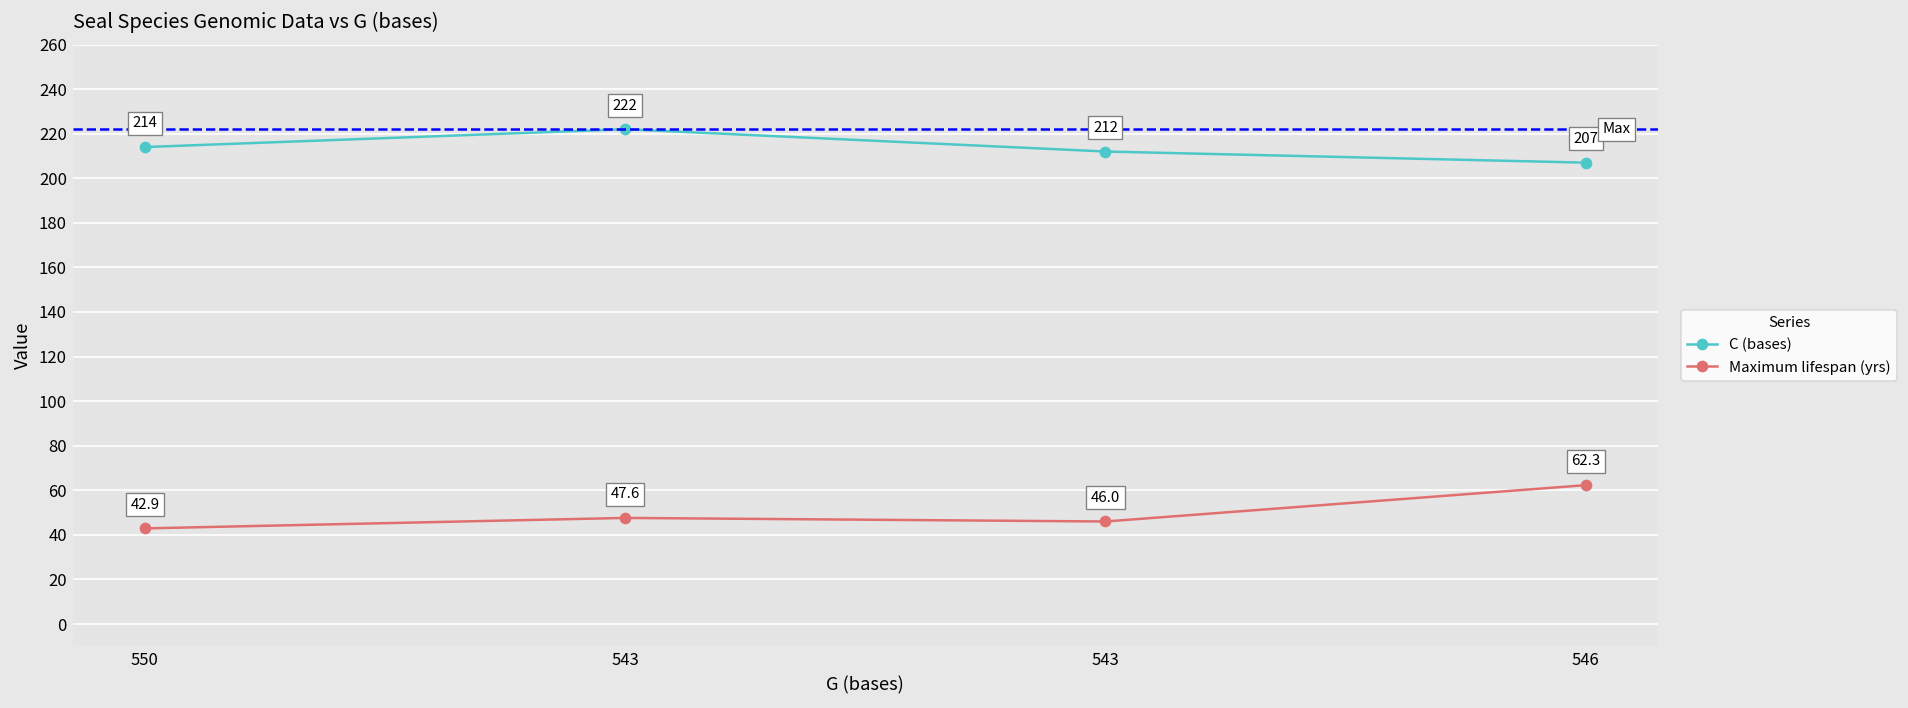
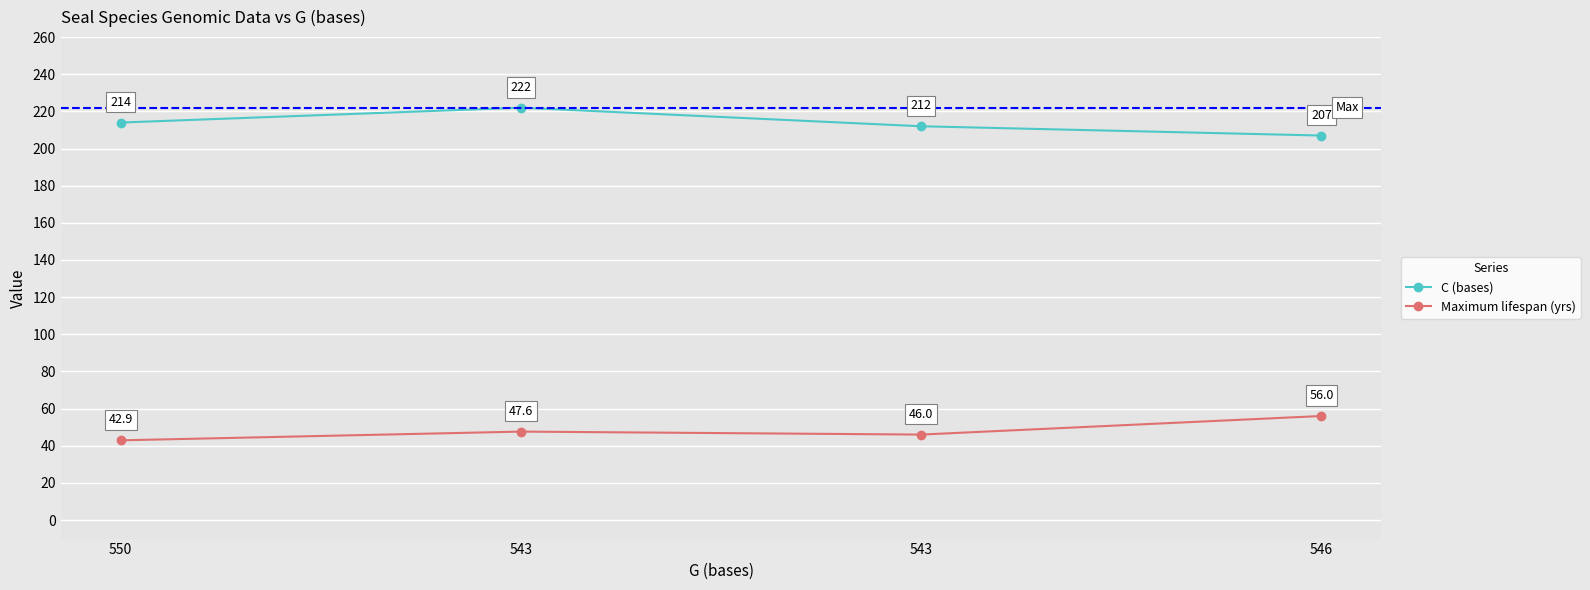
  {
    "Maximum lifespan (yrs)": {
-     "546": 62.3
+     "546": 56.0
    }
  }
